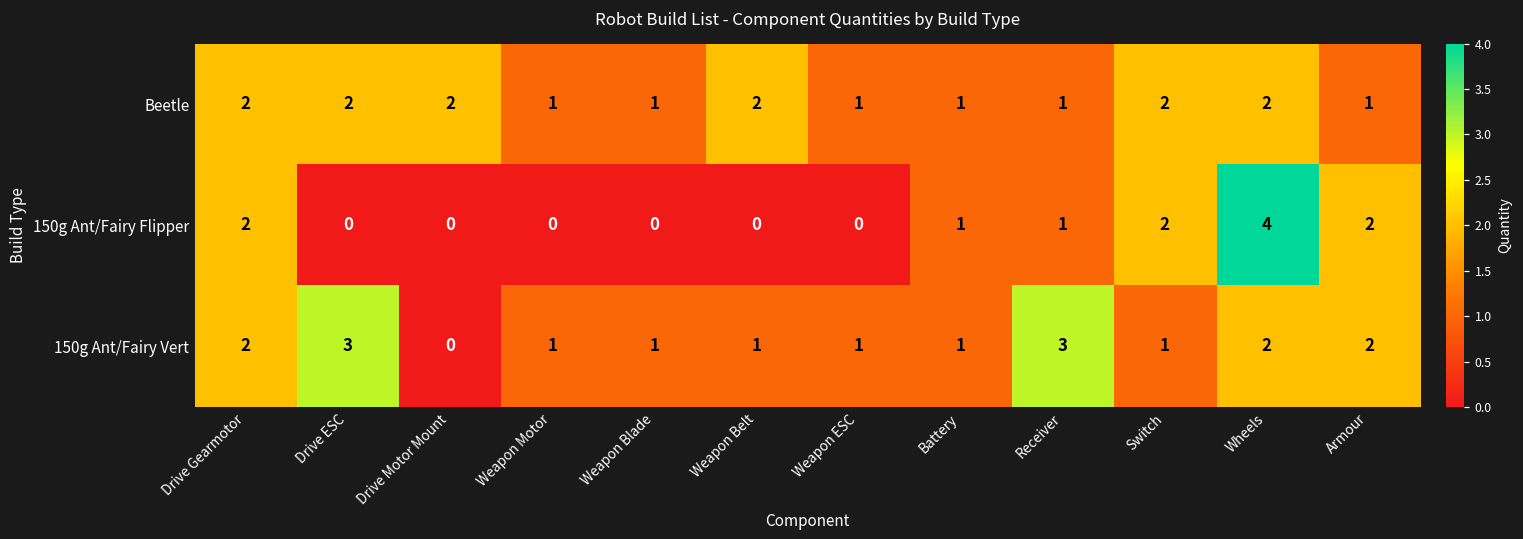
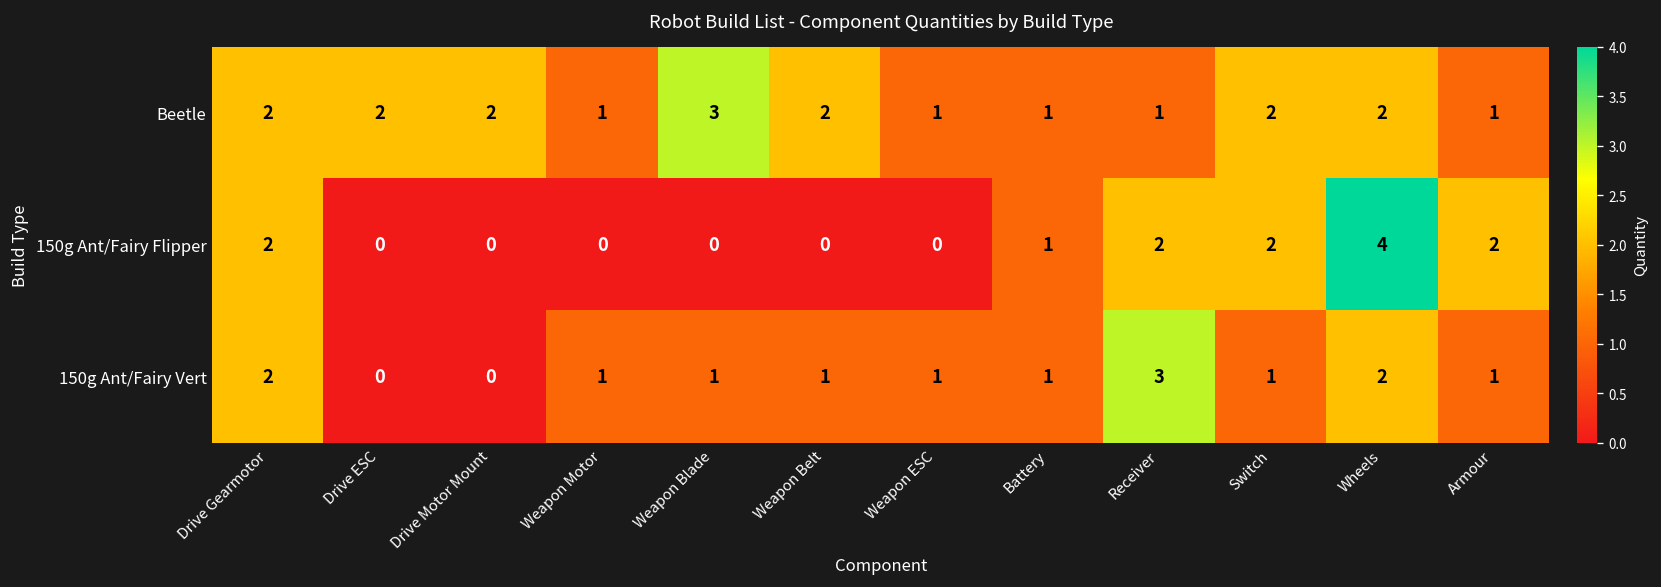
  {
    "Beetle": {
      "Drive Gearmotor": 2,
      "Drive ESC": 2,
      "Drive Motor Mount": 2,
      "Weapon Motor": 1,
-     "Weapon Blade": 1,
+     "Weapon Blade": 3,
      "Weapon Belt": 2,
      "Weapon ESC": 1,
      "Battery": 1,
      "Receiver": 1,
      "Switch": 2,
      "Wheels": 2,
      "Armour": 1
    },
    "150g Ant/Fairy Flipper": {
      "Drive Gearmotor": 2,
      "Drive ESC": 0,
      "Drive Motor Mount": 0,
      "Weapon Motor": 0,
      "Weapon Blade": 0,
      "Weapon Belt": 0,
      "Weapon ESC": 0,
      "Battery": 1,
-     "Receiver": 1,
+     "Receiver": 2,
      "Switch": 2,
      "Wheels": 4,
      "Armour": 2
    },
    "150g Ant/Fairy Vert": {
      "Drive Gearmotor": 2,
-     "Drive ESC": 3,
+     "Drive ESC": 0,
      "Drive Motor Mount": 0,
      "Weapon Motor": 1,
      "Weapon Blade": 1,
      "Weapon Belt": 1,
      "Weapon ESC": 1,
      "Battery": 1,
      "Receiver": 3,
      "Switch": 1,
      "Wheels": 2,
-     "Armour": 2
+     "Armour": 1
    }
  }
